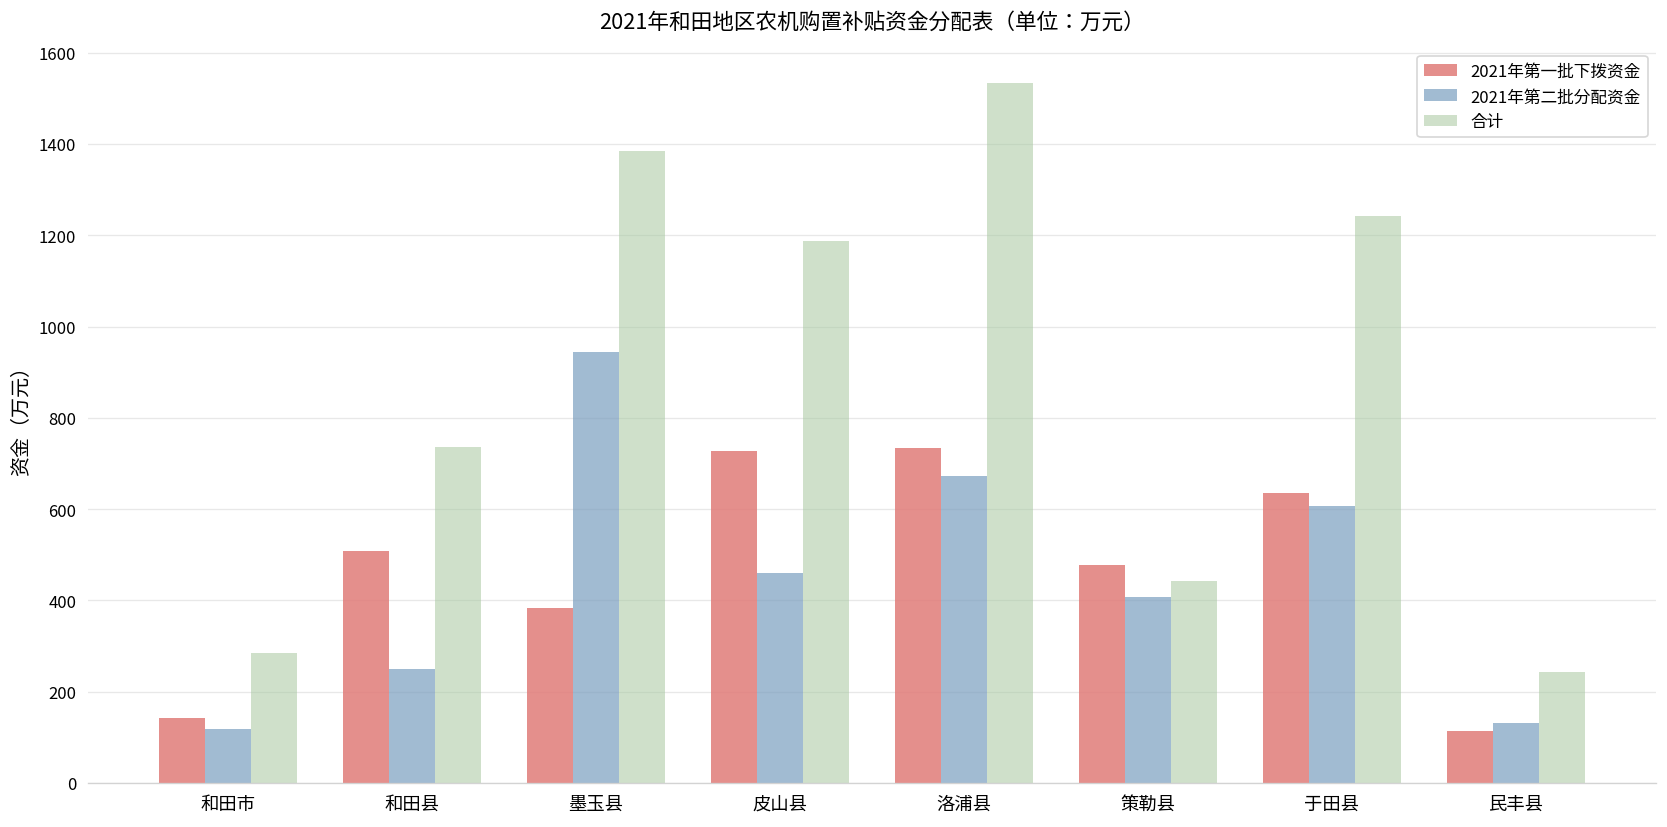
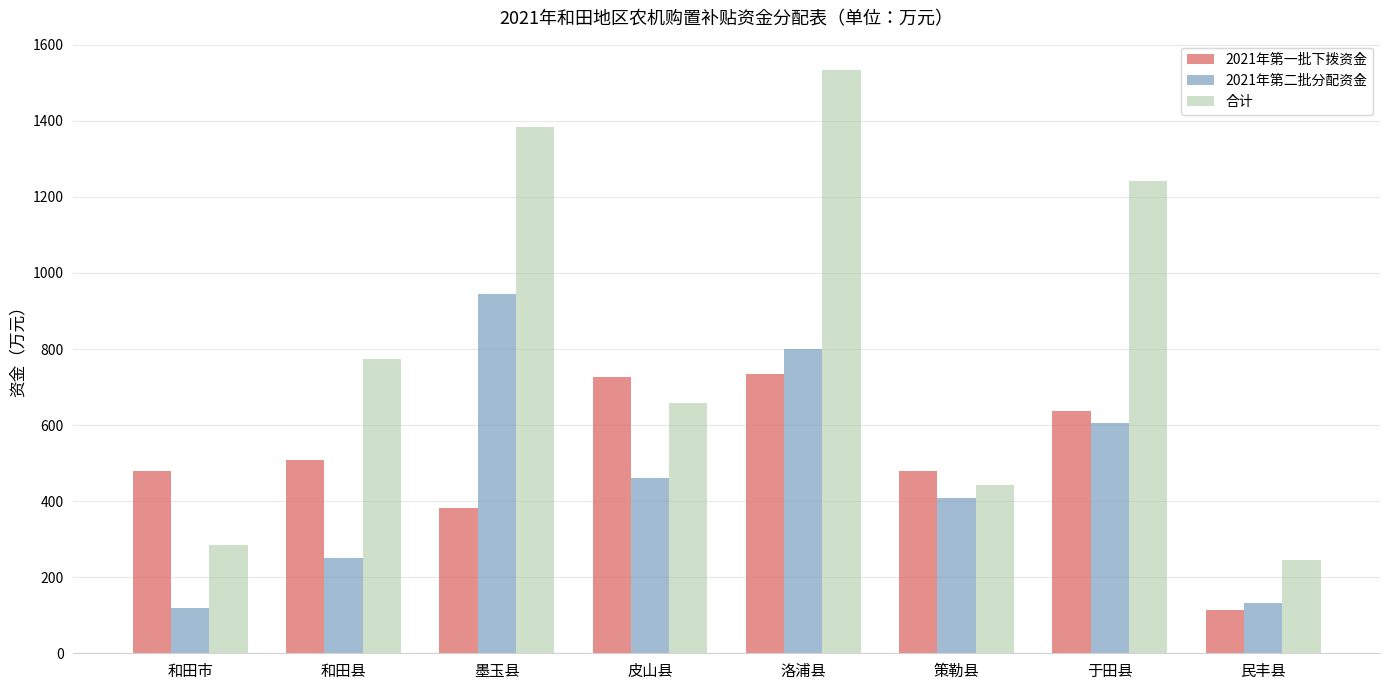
  {
    "2021年第一批下拨资金": {
-     "和田市": 140,
+     "和田市": 480,
      "和田县": 510,
      "墨玉县": 380,
      "皮山县": 730,
      "洛浦县": 730,
      "策勒县": 480,
      "于田县": 640,
      "民丰县": 110
    },
    "2021年第二批分配资金": {
      "和田市": 120,
      "和田县": 250,
      "墨玉县": 950,
      "皮山县": 460,
-     "洛浦县": 670,
+     "洛浦县": 800,
      "策勒县": 410,
      "于田县": 610,
      "民丰县": 130
    },
    "合计": {
      "和田市": 290,
-     "和田县": 740,
+     "和田县": 780,
      "墨玉县": 1390,
-     "皮山县": 1190,
+     "皮山县": 660,
      "洛浦县": 1530,
      "策勒县": 440,
      "于田县": 1240,
      "民丰县": 240
    }
  }
